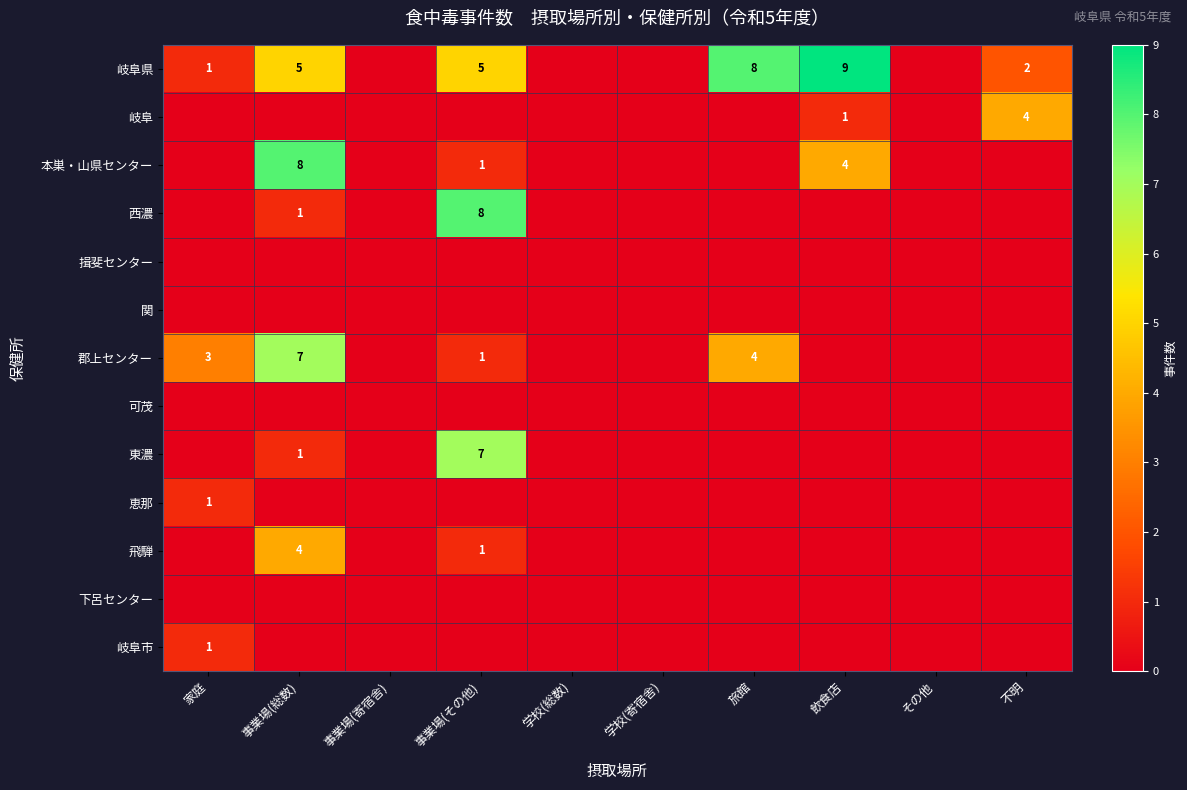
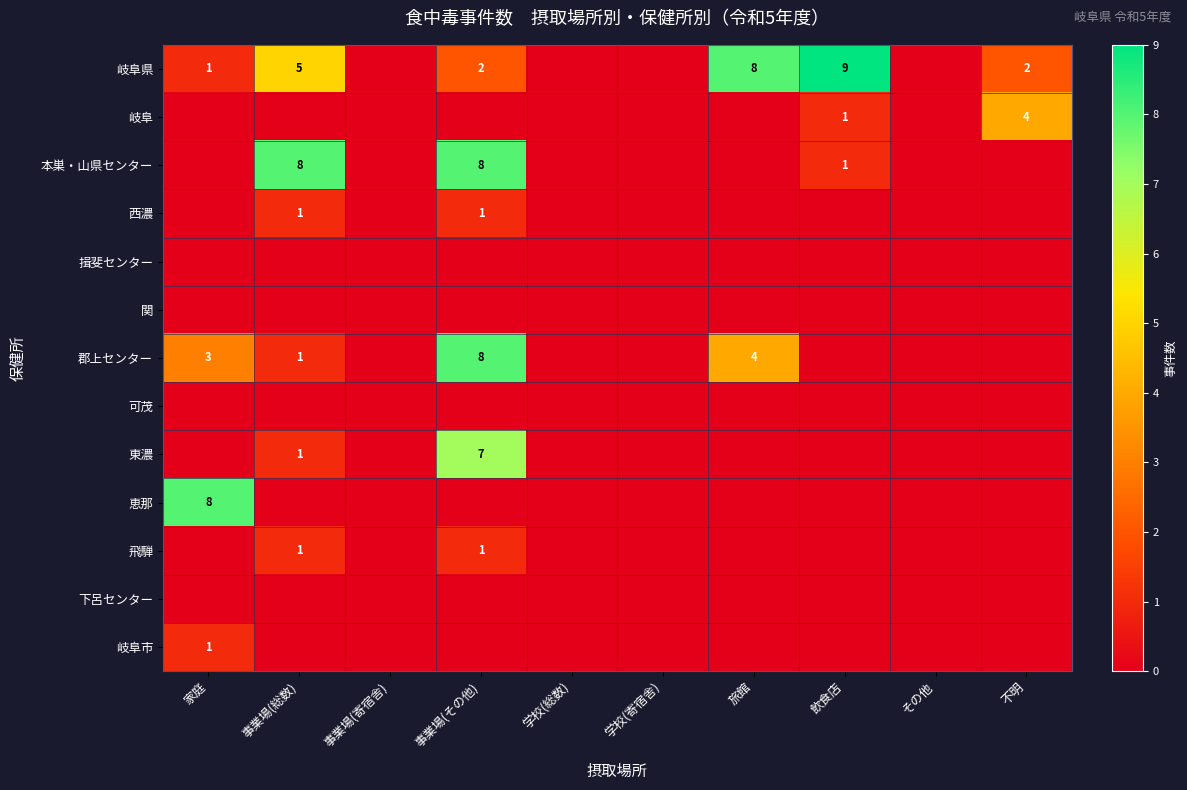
  {
    "岐阜県": {
      "家庭": 1,
      "事業場(総数)": 5,
-     "事業場(その他)": 5,
+     "事業場(その他)": 2,
      "旅館": 8,
      "飲食店": 9,
      "不明": 2
    },
    "岐阜": {
      "飲食店": 1,
      "不明": 4
    },
    "本巣・山県センター": {
      "事業場(総数)": 8,
-     "事業場(その他)": 1,
-     "飲食店": 4
+     "事業場(その他)": 8,
+     "飲食店": 1
    },
    "西濃": {
      "事業場(総数)": 1,
-     "事業場(その他)": 8
+     "事業場(その他)": 1
    },
    "郡上センター": {
      "家庭": 3,
-     "事業場(総数)": 7,
-     "事業場(その他)": 1,
+     "事業場(総数)": 1,
+     "事業場(その他)": 8,
      "旅館": 4
    },
    "東濃": {
      "事業場(総数)": 1,
      "事業場(その他)": 7
    },
    "恵那": {
-     "家庭": 1
+     "家庭": 8
    },
    "飛騨": {
-     "事業場(総数)": 4,
+     "事業場(総数)": 1,
      "事業場(その他)": 1
    },
    "岐阜市": {
      "家庭": 1
    }
  }
